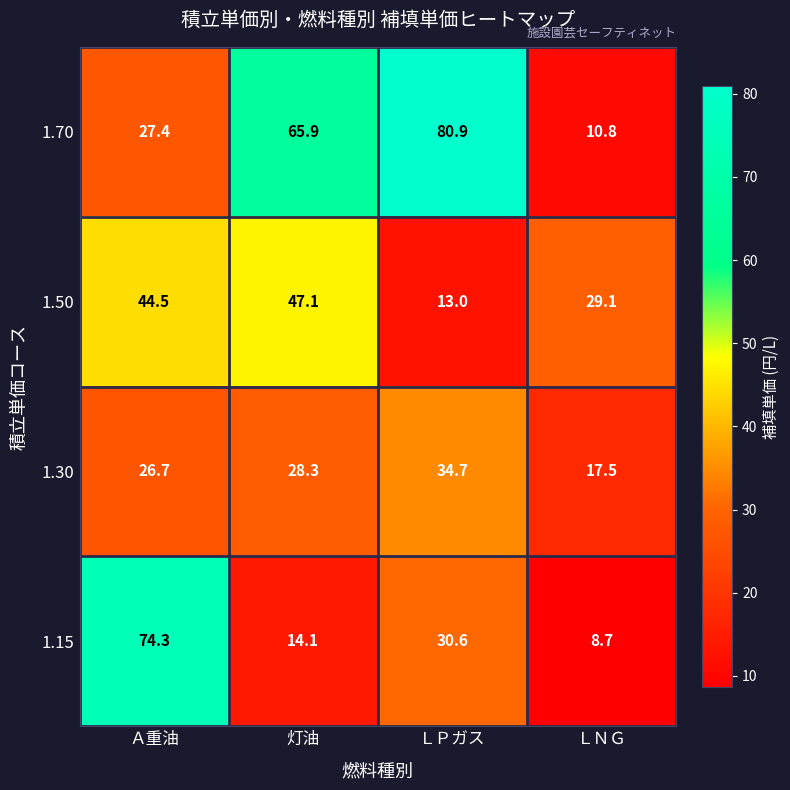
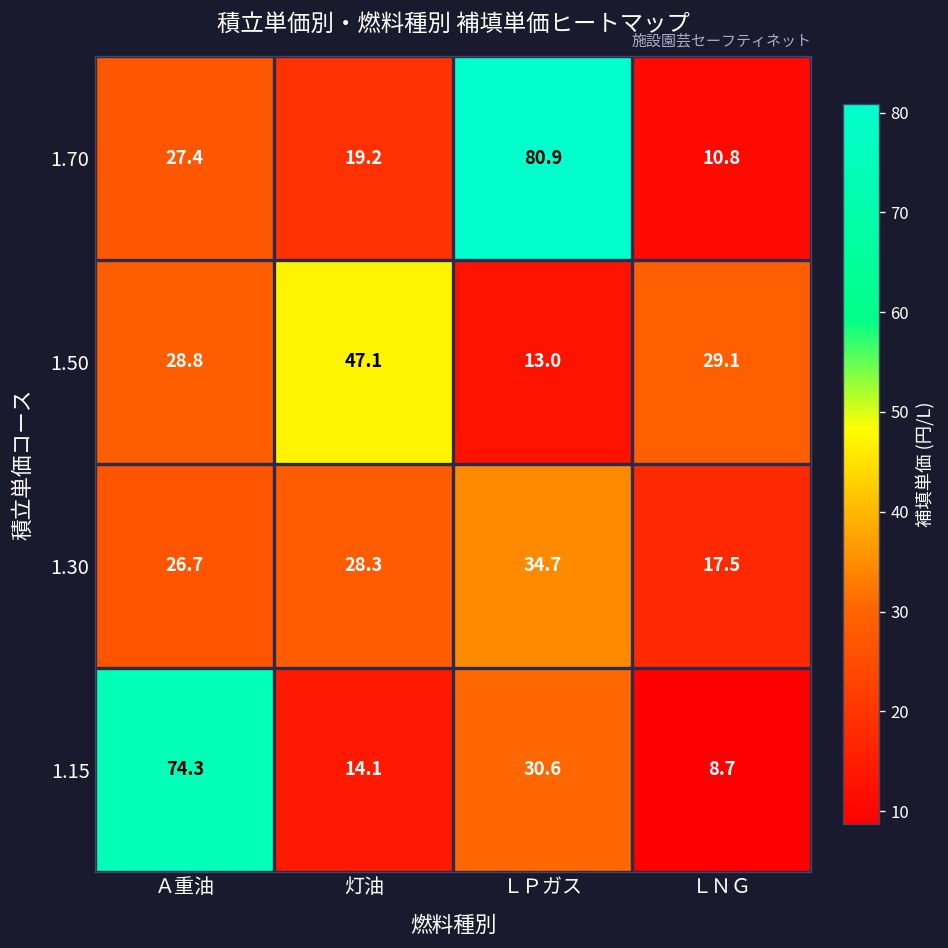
  {
    "1.70": {
      "Ａ重油": 27.4,
-     "灯油": 65.9,
+     "灯油": 19.2,
      "ＬＰガス": 80.9,
      "ＬＮＧ": 10.8
    },
    "1.50": {
-     "Ａ重油": 44.5,
+     "Ａ重油": 28.8,
      "灯油": 47.1,
      "ＬＰガス": 13.0,
      "ＬＮＧ": 29.1
    },
    "1.30": {
      "Ａ重油": 26.7,
      "灯油": 28.3,
      "ＬＰガス": 34.7,
      "ＬＮＧ": 17.5
    },
    "1.15": {
      "Ａ重油": 74.3,
      "灯油": 14.1,
      "ＬＰガス": 30.6,
      "ＬＮＧ": 8.7
    }
  }
